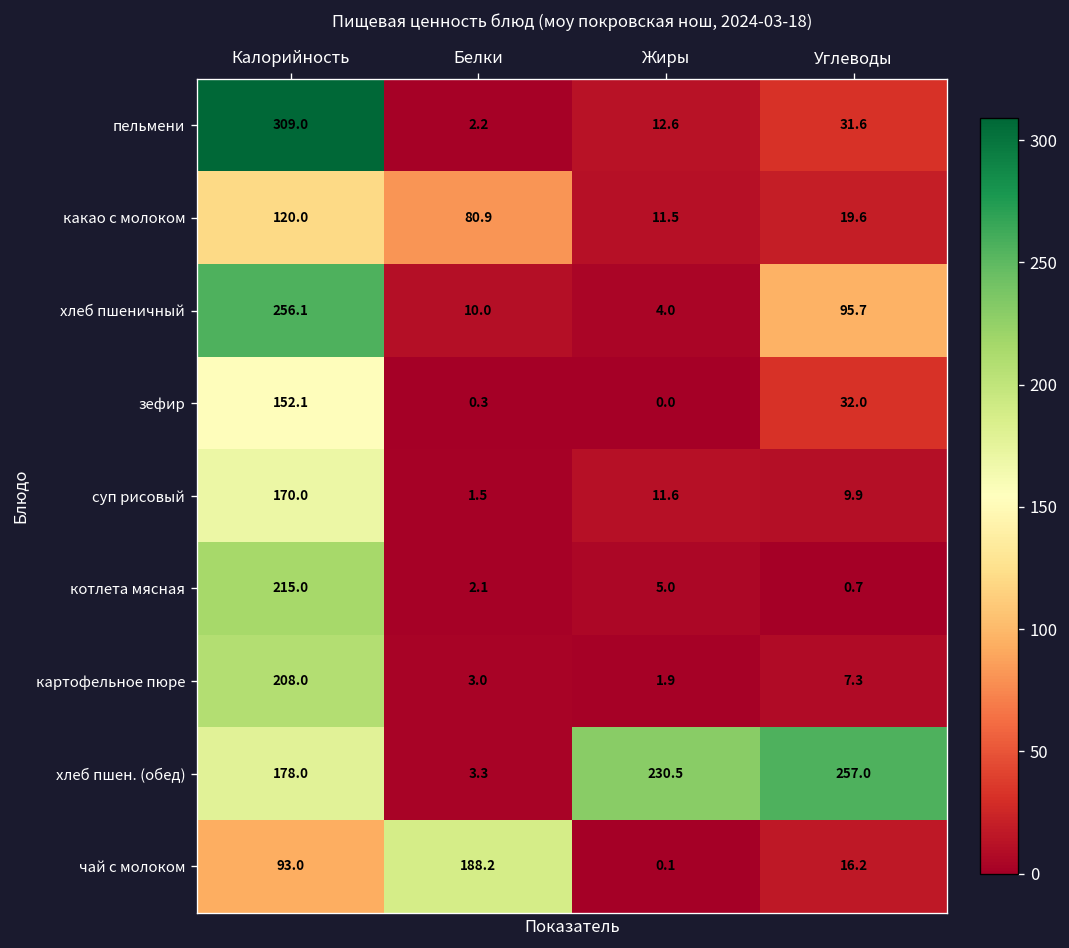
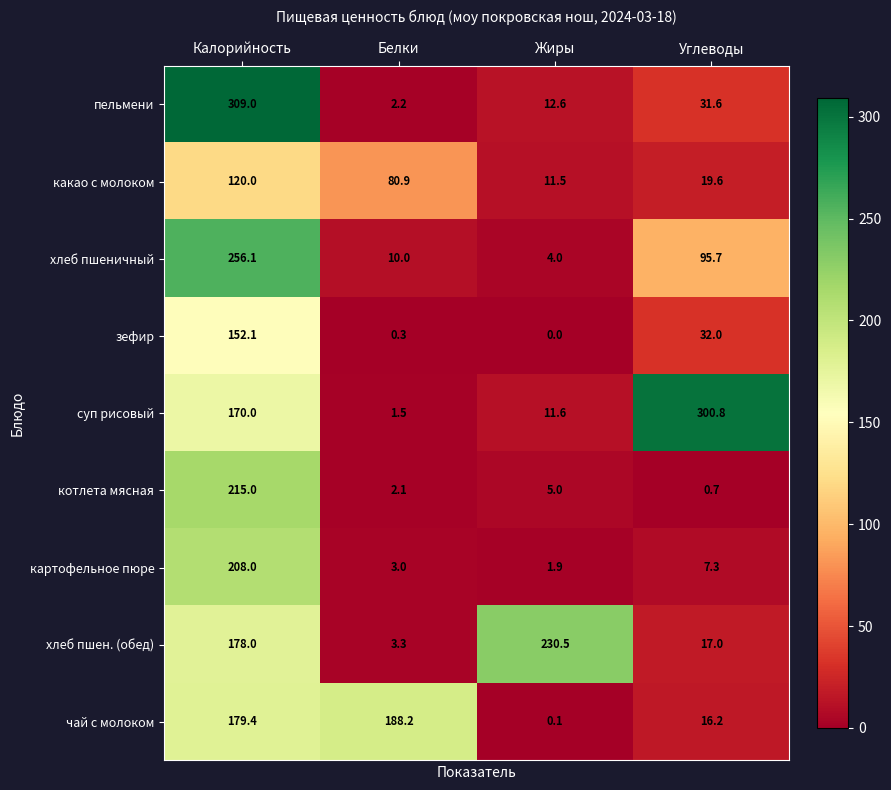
  {
    "пельмени": {
      "Калорийность": 309.0,
      "Белки": 2.2,
      "Жиры": 12.6,
      "Углеводы": 31.6
    },
    "какао с молоком": {
      "Калорийность": 120.0,
      "Белки": 80.9,
      "Жиры": 11.5,
      "Углеводы": 19.6
    },
    "хлеб пшеничный": {
      "Калорийность": 256.1,
      "Белки": 10.0,
      "Жиры": 4.0,
      "Углеводы": 95.7
    },
    "зефир": {
      "Калорийность": 152.1,
      "Белки": 0.3,
      "Жиры": 0.0,
      "Углеводы": 32.0
    },
    "суп рисовый": {
      "Калорийность": 170.0,
      "Белки": 1.5,
      "Жиры": 11.6,
-     "Углеводы": 9.9
+     "Углеводы": 300.8
    },
    "котлета мясная": {
      "Калорийность": 215.0,
      "Белки": 2.1,
      "Жиры": 5.0,
      "Углеводы": 0.7
    },
    "картофельное пюре": {
      "Калорийность": 208.0,
      "Белки": 3.0,
      "Жиры": 1.9,
      "Углеводы": 7.3
    },
    "хлеб пшен. (обед)": {
      "Калорийность": 178.0,
      "Белки": 3.3,
      "Жиры": 230.5,
-     "Углеводы": 257.0
+     "Углеводы": 17.0
    },
    "чай с молоком": {
-     "Калорийность": 93.0,
+     "Калорийность": 179.4,
      "Белки": 188.2,
      "Жиры": 0.1,
      "Углеводы": 16.2
    }
  }
